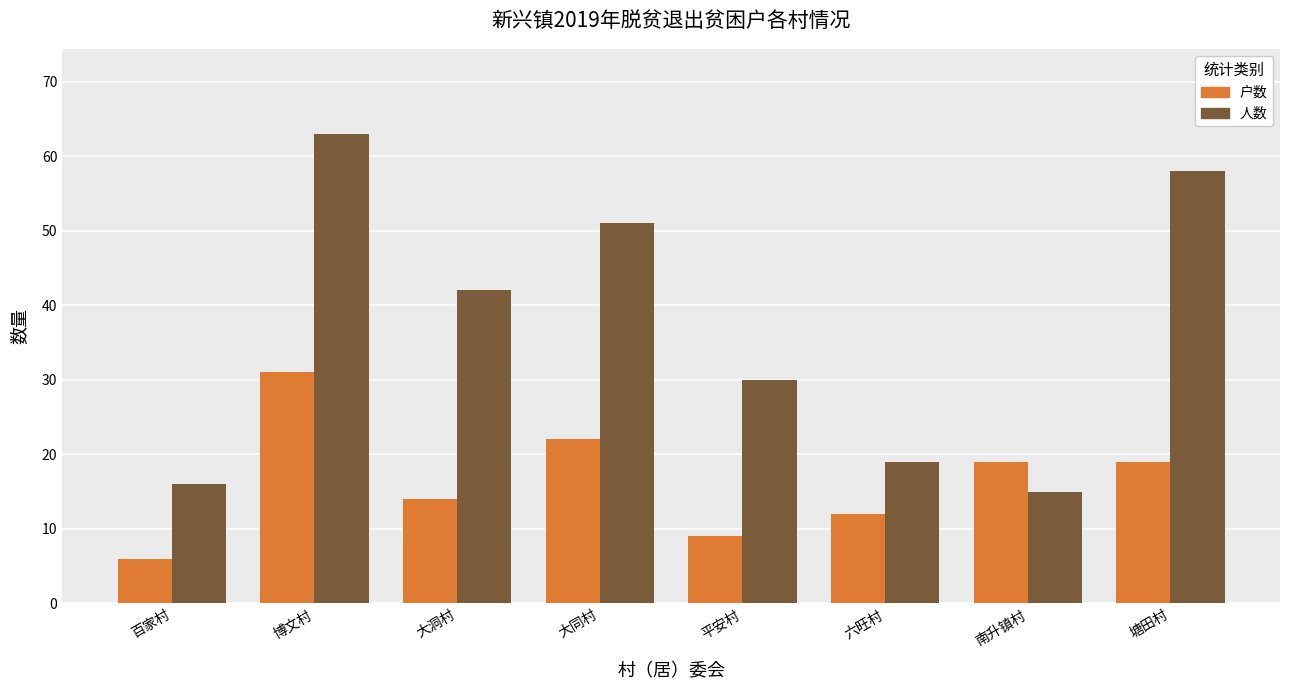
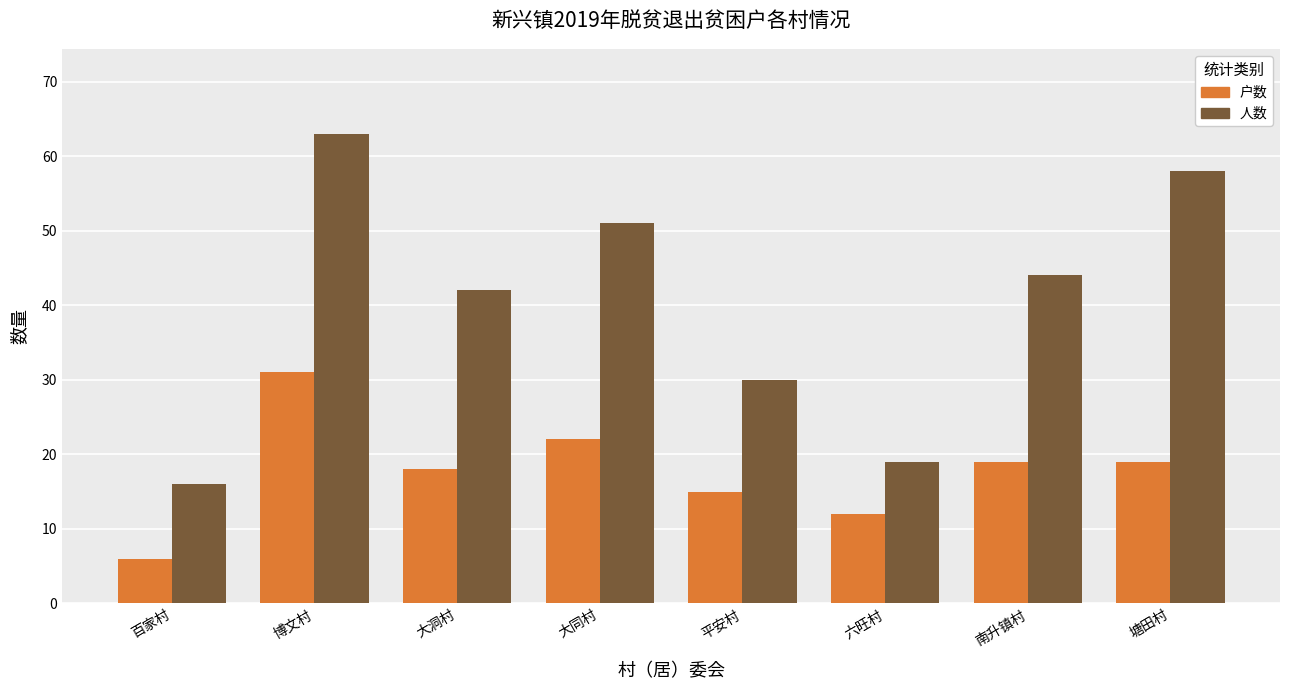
  {
    "户数": {
      "百家村": 6,
      "博文村": 31,
-     "大洞村": 14,
+     "大洞村": 18,
      "大同村": 22,
-     "平安村": 9,
+     "平安村": 15,
      "六旺村": 12,
      "南升镇村": 19,
      "塘田村": 19
    },
    "人数": {
      "百家村": 16,
      "博文村": 63,
      "大洞村": 42,
      "大同村": 51,
      "平安村": 30,
      "六旺村": 19,
-     "南升镇村": 15,
+     "南升镇村": 44,
      "塘田村": 58
    }
  }
